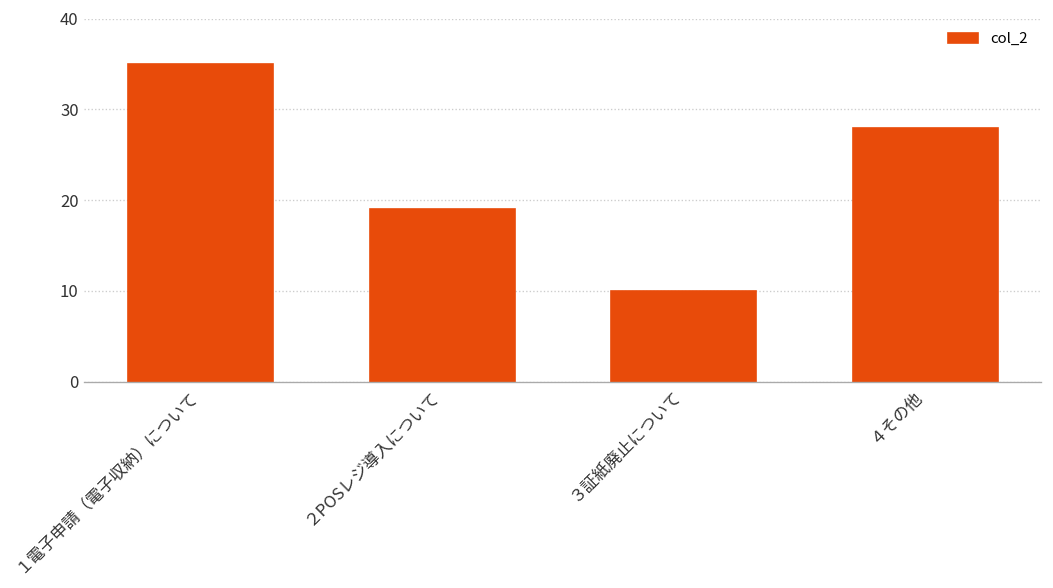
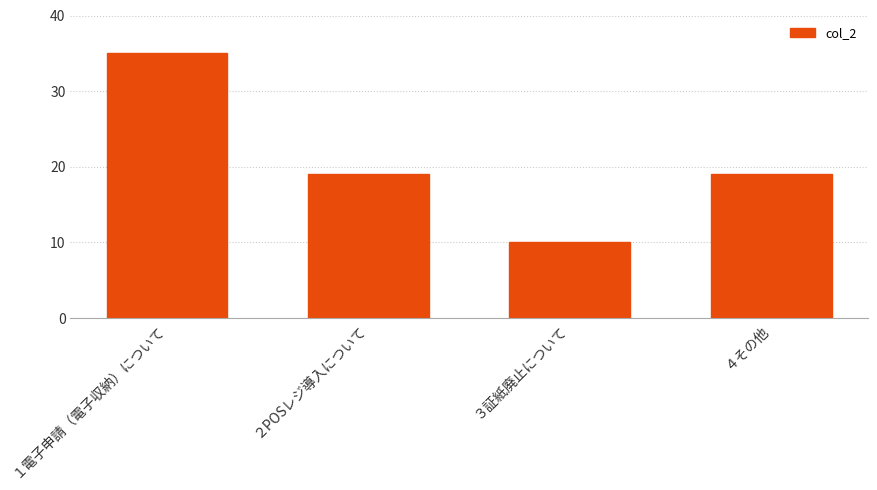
  {
    "１電子申請（電子収納）について": 35,
    "２POSレジ導入について": 19,
    "３証紙廃止について": 10,
-   "４その他": 28
+   "４その他": 19
  }
